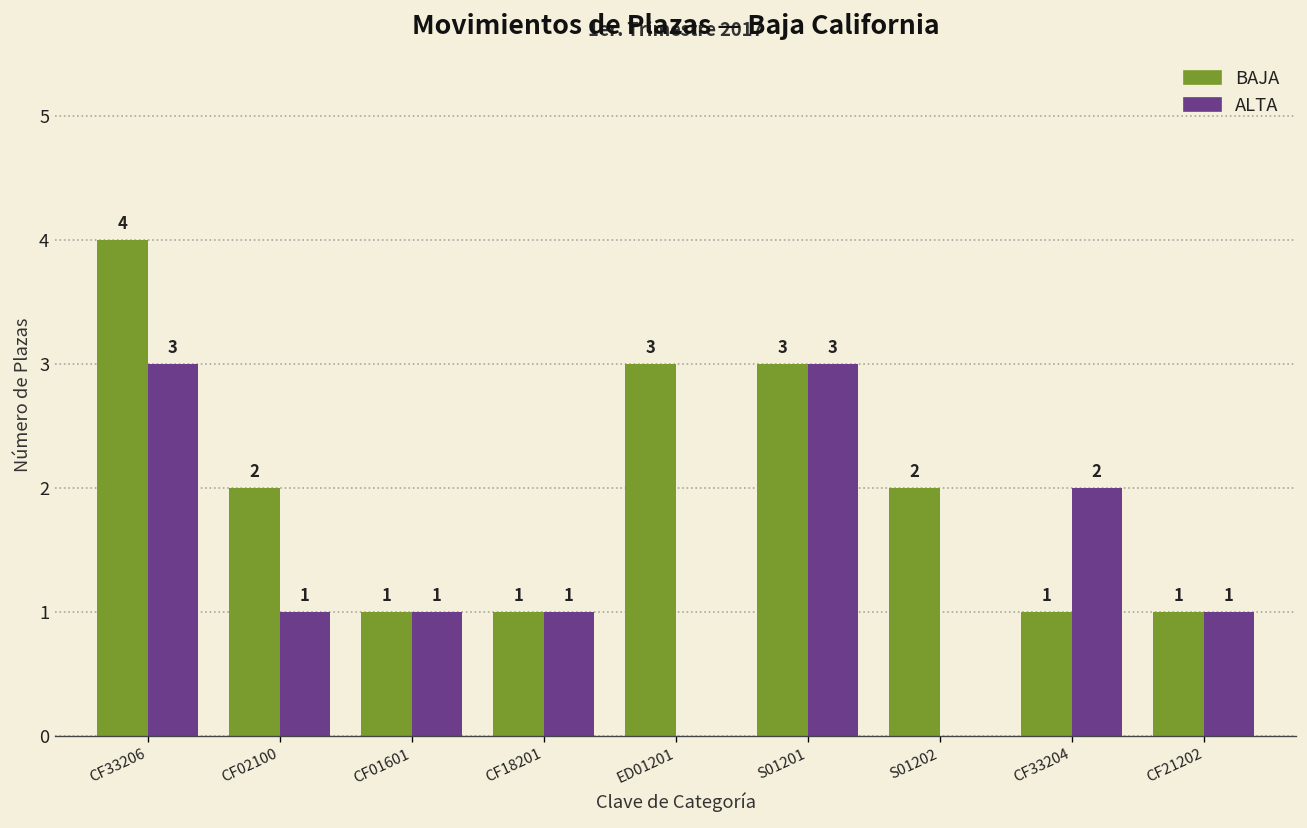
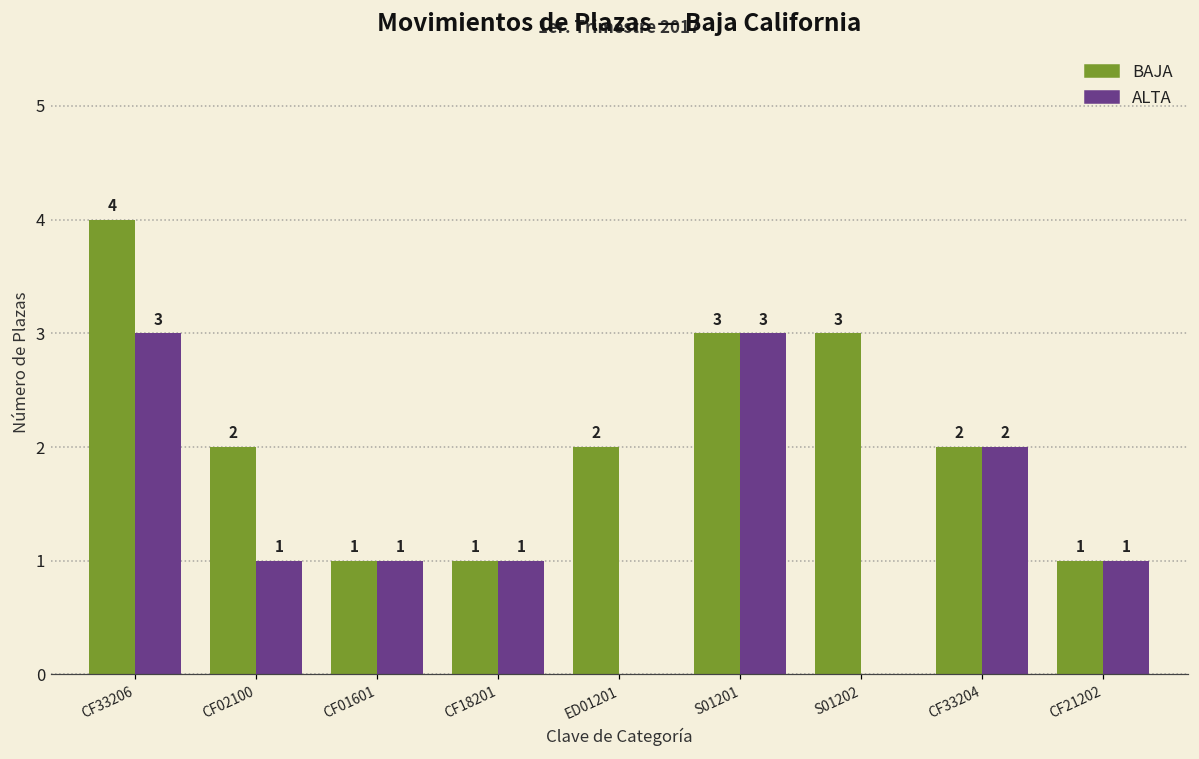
  {
    "BAJA": {
      "CF33206": 4,
      "CF02100": 2,
      "CF01601": 1,
      "CF18201": 1,
-     "ED01201": 3,
+     "ED01201": 2,
      "S01201": 3,
-     "S01202": 2,
-     "CF33204": 1,
+     "S01202": 3,
+     "CF33204": 2,
      "CF21202": 1
    },
    "ALTA": {
      "CF33206": 3,
      "CF02100": 1,
      "CF01601": 1,
      "CF18201": 1,
      "S01201": 3,
      "CF33204": 2,
      "CF21202": 1
    }
  }
